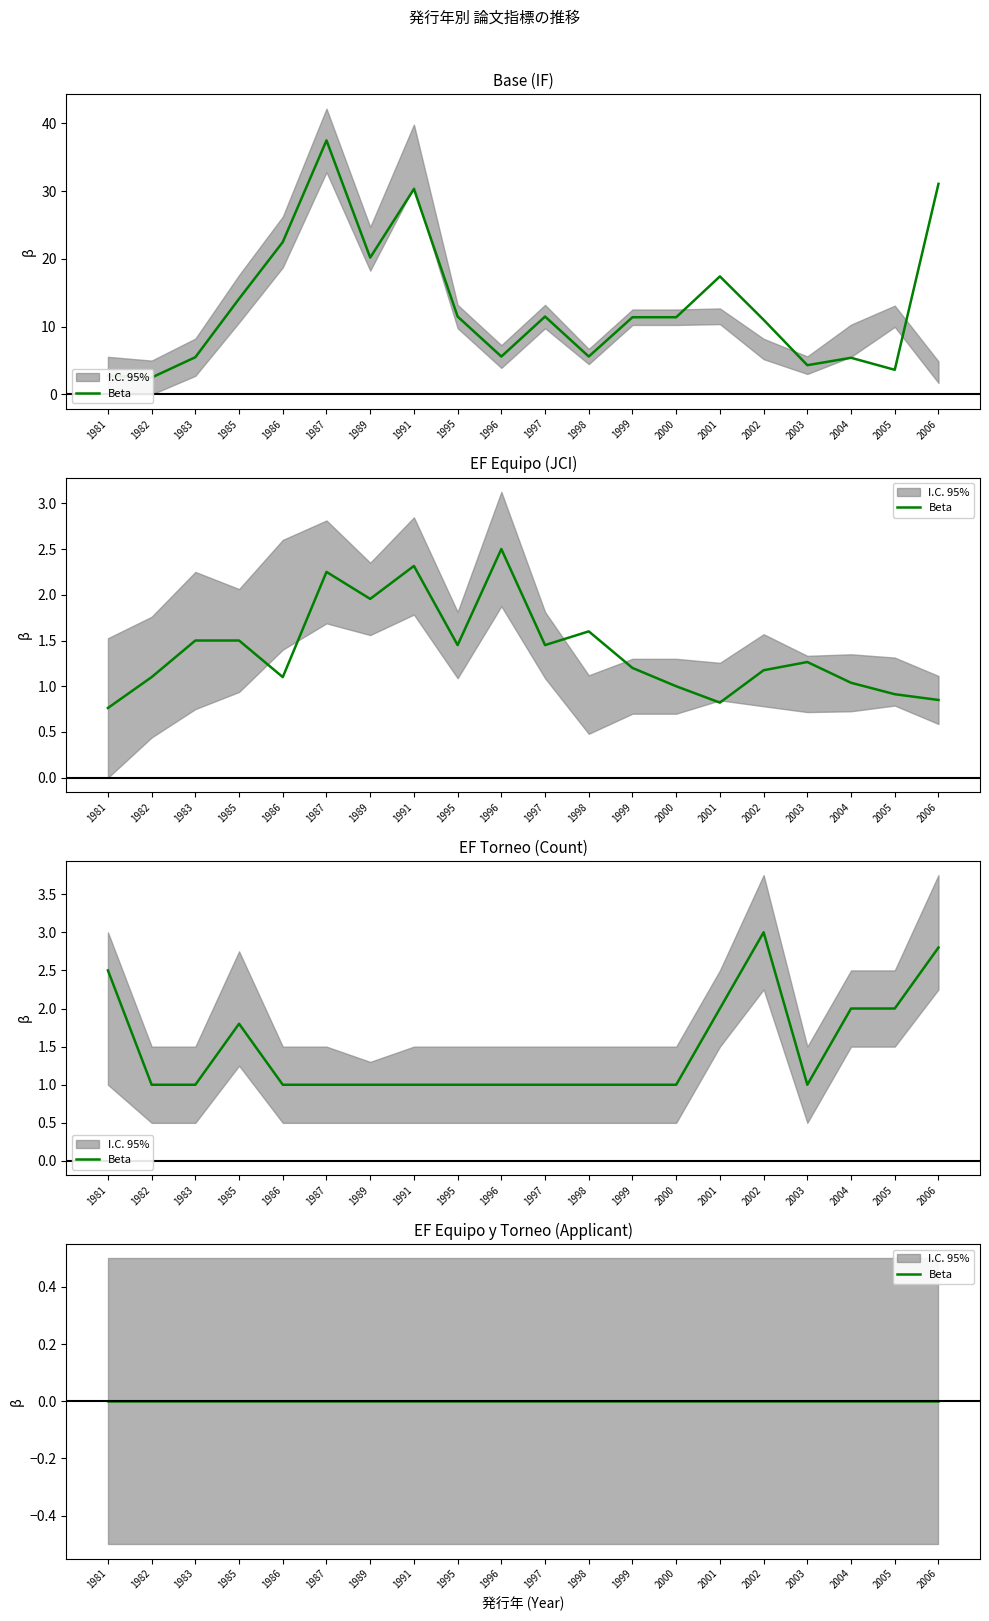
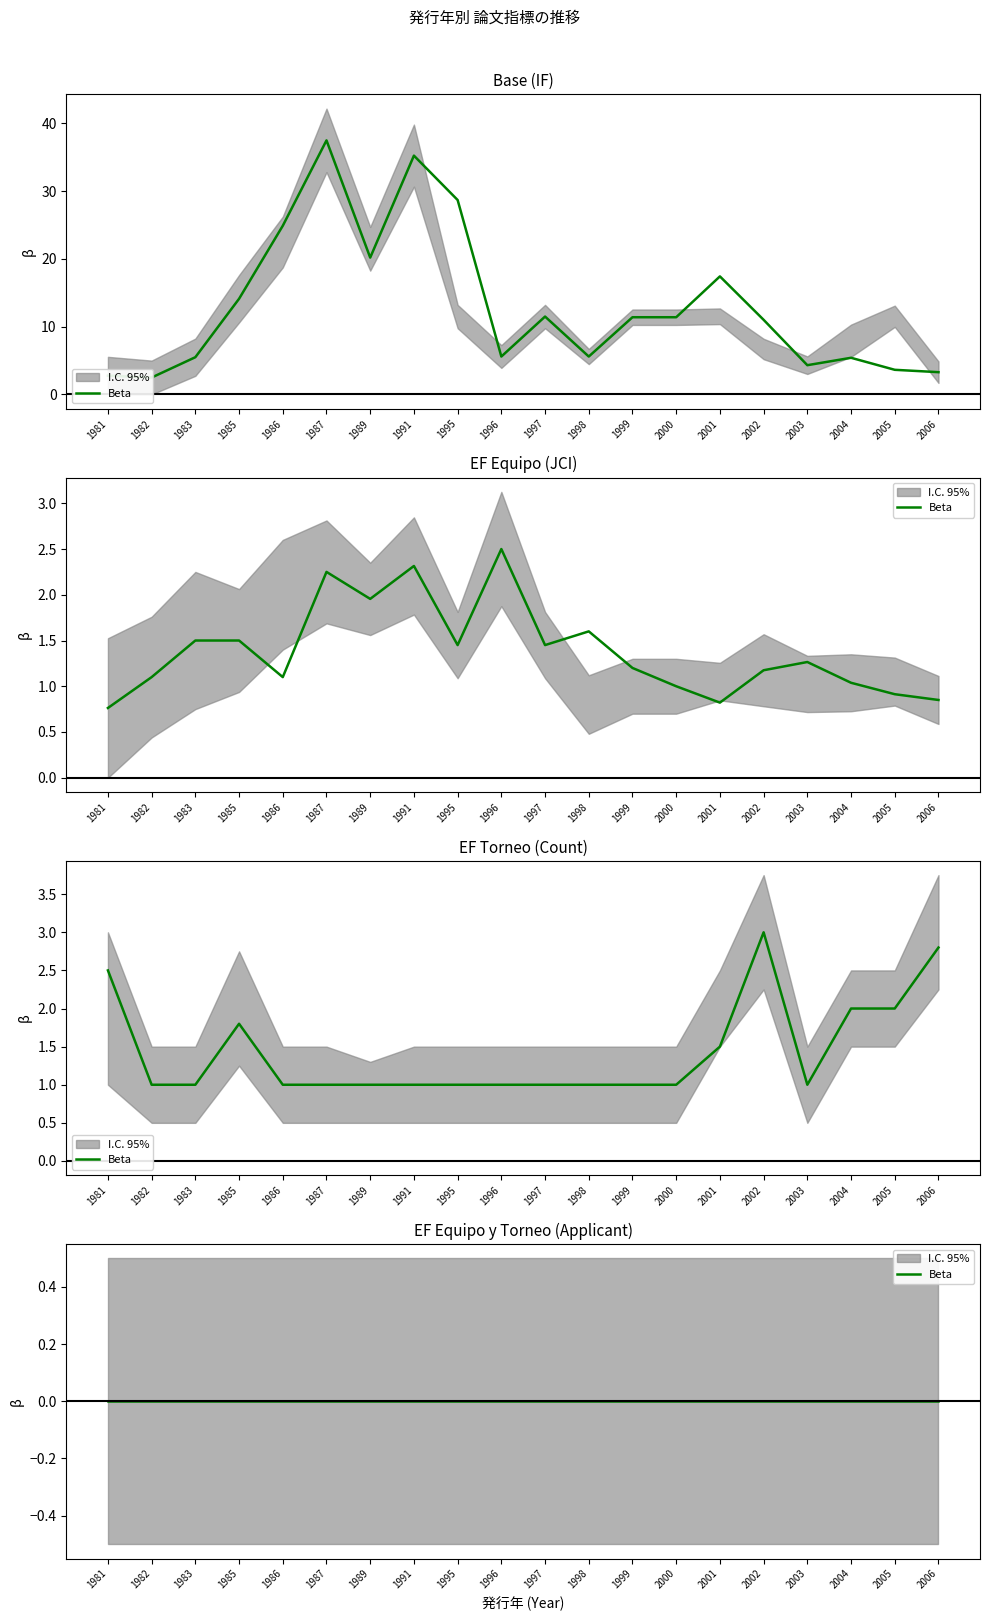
  {
    "Base (IF)": {
      "Beta": {
        "1983": 6,
        "1985": 14,
-       "1986": 23,
+       "1986": 25,
        "1987": 38,
        "1989": 20,
-       "1991": 30,
-       "1995": 12,
+       "1991": 35,
+       "1995": 29,
        "1996": 6,
        "1997": 12,
        "1998": 6,
        "1999": 11,
        "2000": 11,
        "2001": 17,
        "2002": 11,
        "2003": 4,
        "2004": 5,
        "2005": 4,
-       "2006": 31
+       "2006": 3
      }
    },
    "EF Equipo (JCI)": {
      "Beta": {
        "1981": 0.8,
        "1982": 1.1,
        "1983": 1.5,
        "1985": 1.5,
        "1986": 1.1,
        "1987": 2.3,
        "1989": 2.0,
        "1991": 2.3,
        "1995": 1.5,
        "1996": 2.5,
        "1997": 1.5,
        "1998": 1.6,
        "1999": 1.2,
        "2000": 1.0,
        "2001": 0.8,
        "2002": 1.2,
        "2003": 1.3,
        "2004": 1.0,
        "2005": 0.9,
        "2006": 0.9
      }
    },
    "EF Torneo (Count)": {
      "Beta": {
        "1981": 2.5,
        "1982": 1.0,
        "1983": 1.0,
        "1985": 1.8,
        "1986": 1.0,
        "1987": 1.0,
        "1989": 1.0,
        "1991": 1.0,
        "1995": 1.0,
        "1996": 1.0,
        "1997": 1.0,
        "1998": 1.0,
        "1999": 1.0,
        "2000": 1.0,
-       "2001": 2.0,
+       "2001": 1.5,
        "2002": 3.0,
        "2003": 1.0,
        "2004": 2.0,
        "2005": 2.0,
        "2006": 2.8
      }
    },
    "EF Equipo y Torneo (Applicant)": {
      "Beta": {
        "1981": 0.00,
        "1982": 0.00,
        "1983": 0.00,
        "1985": 0.00,
        "1986": 0.00,
        "1987": 0.00,
        "1989": 0.00,
        "1991": 0.00,
        "1995": 0.00,
        "1996": 0.00,
        "1997": 0.00,
        "1998": 0.00,
        "1999": 0.00,
        "2000": 0.00,
        "2001": 0.00,
        "2002": 0.00,
        "2003": 0.00,
        "2004": 0.00,
        "2005": 0.00,
        "2006": 0.00
      },
      "I.C. 95%": {
        "1981": 0.50,
        "1982": 0.50,
        "1983": 0.50,
        "1985": 0.50,
        "1986": 0.50,
        "1987": 0.50,
        "1989": 0.50,
        "1991": 0.50,
        "1995": 0.50,
        "1996": 0.50,
        "1997": 0.50,
        "1998": 0.50,
        "1999": 0.50,
        "2000": 0.50,
        "2001": 0.50,
        "2002": 0.50,
        "2003": 0.50,
        "2004": 0.50
      }
    }
  }
